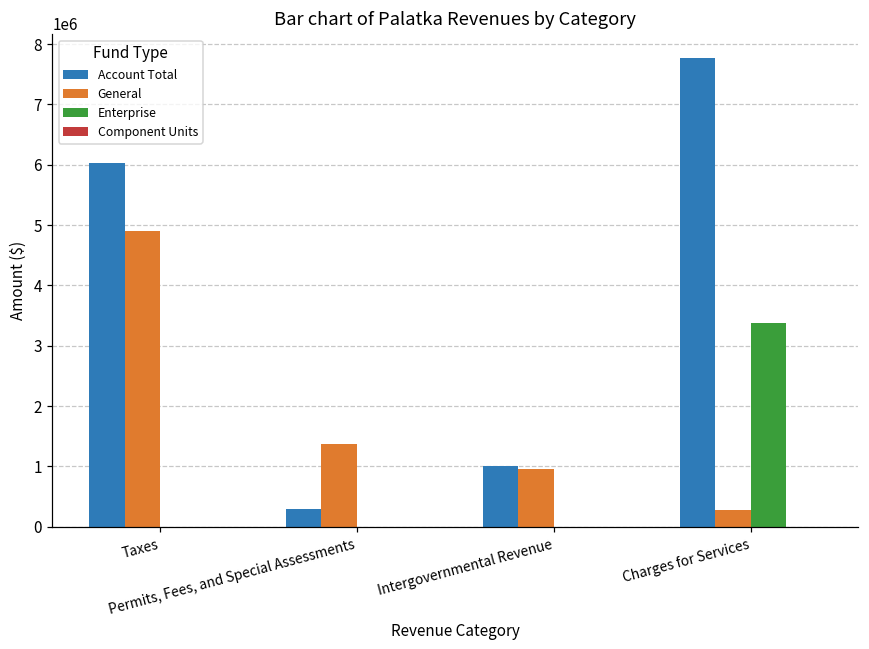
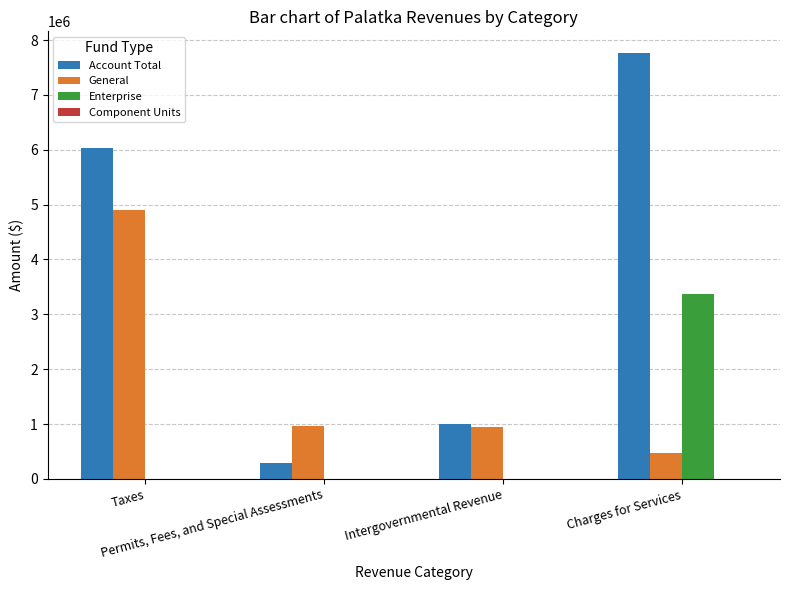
  {
    "Account Total": {
      "Taxes": 6000000,
      "Permits, Fees, and Special Assessments": 300000,
      "Intergovernmental Revenue": 1000000,
      "Charges for Services": 7800000
    },
    "General": {
      "Taxes": 4900000,
-     "Permits, Fees, and Special Assessments": 1400000,
+     "Permits, Fees, and Special Assessments": 1000000,
      "Intergovernmental Revenue": 1000000,
-     "Charges for Services": 300000
+     "Charges for Services": 500000
    },
    "Enterprise": {
      "Taxes": 0,
      "Permits, Fees, and Special Assessments": 0,
      "Intergovernmental Revenue": 0,
      "Charges for Services": 3400000
    },
    "Component Units": {
      "Taxes": 0,
      "Permits, Fees, and Special Assessments": 0,
      "Intergovernmental Revenue": 0,
      "Charges for Services": 0
    }
  }
